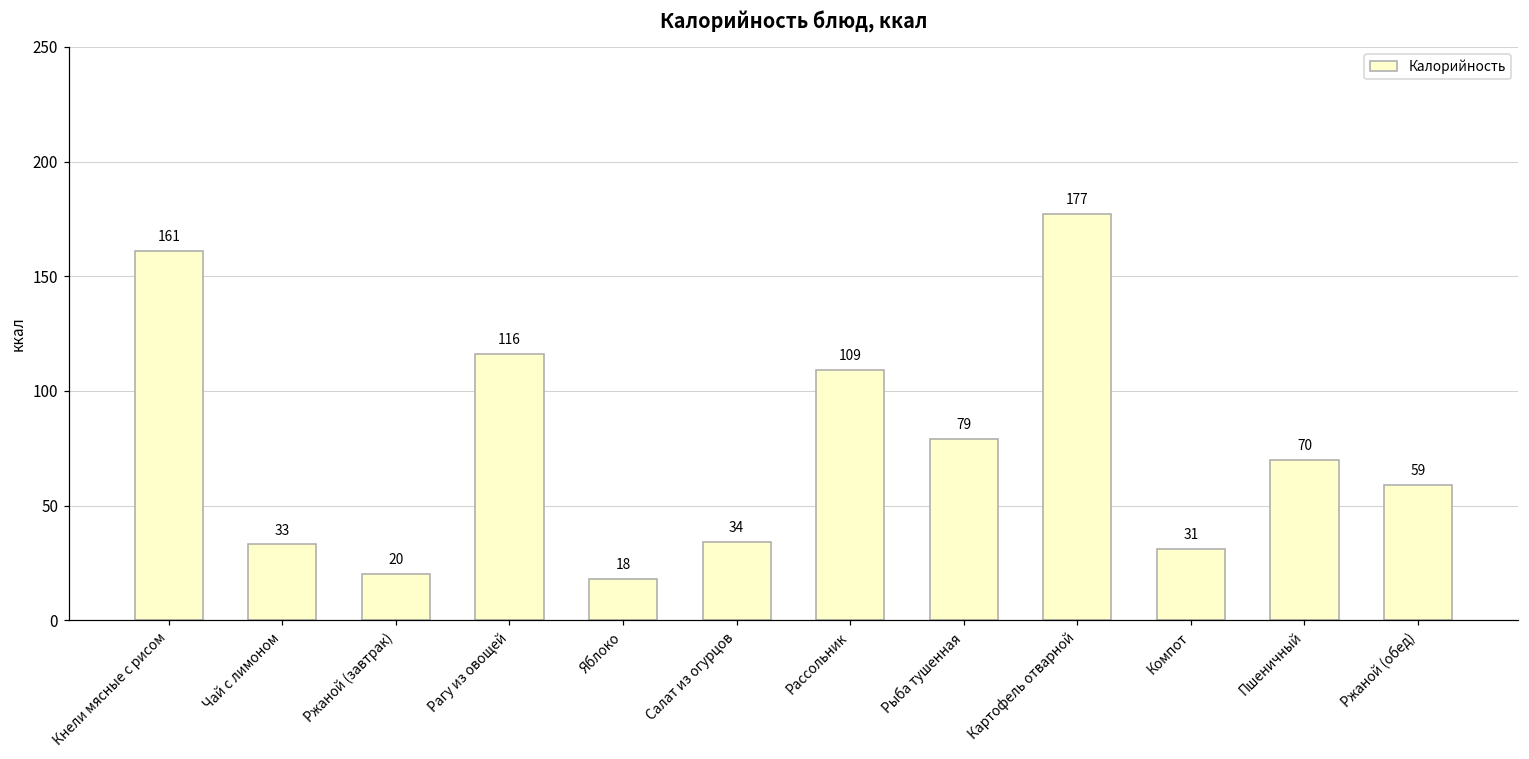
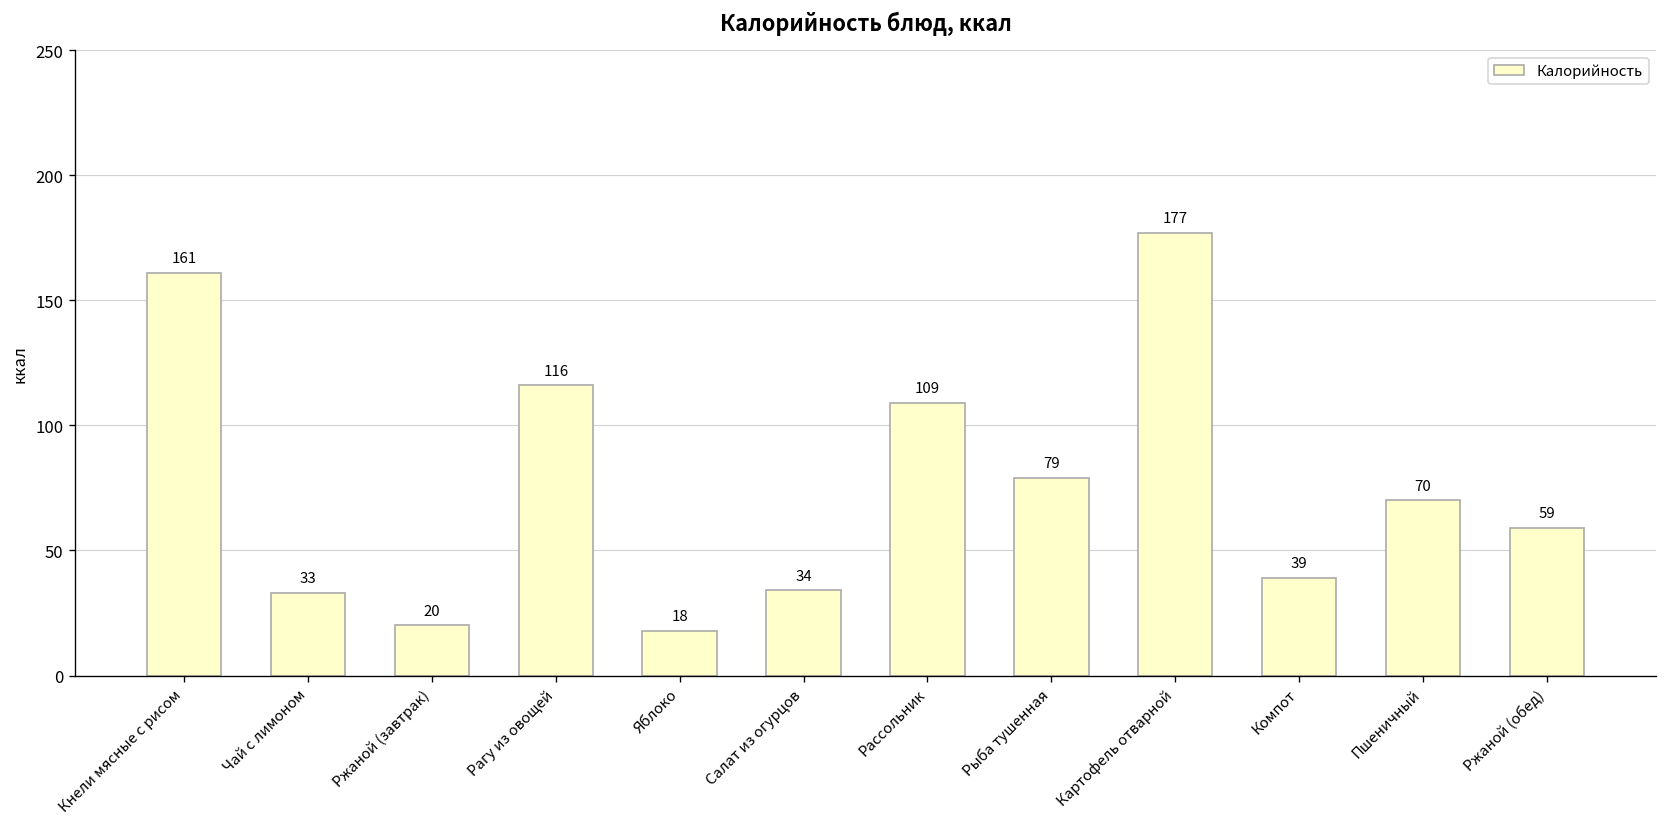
  {
    "Кнели мясные с рисом": 161,
    "Чай с лимоном": 33,
    "Ржаной (завтрак)": 20,
    "Рагу из овощей": 116,
    "Яблоко": 18,
    "Салат из огурцов": 34,
    "Рассольник": 109,
    "Рыба тушенная": 79,
    "Картофель отварной": 177,
-   "Компот": 31,
+   "Компот": 39,
    "Пшеничный": 70,
    "Ржаной (обед)": 59
  }
